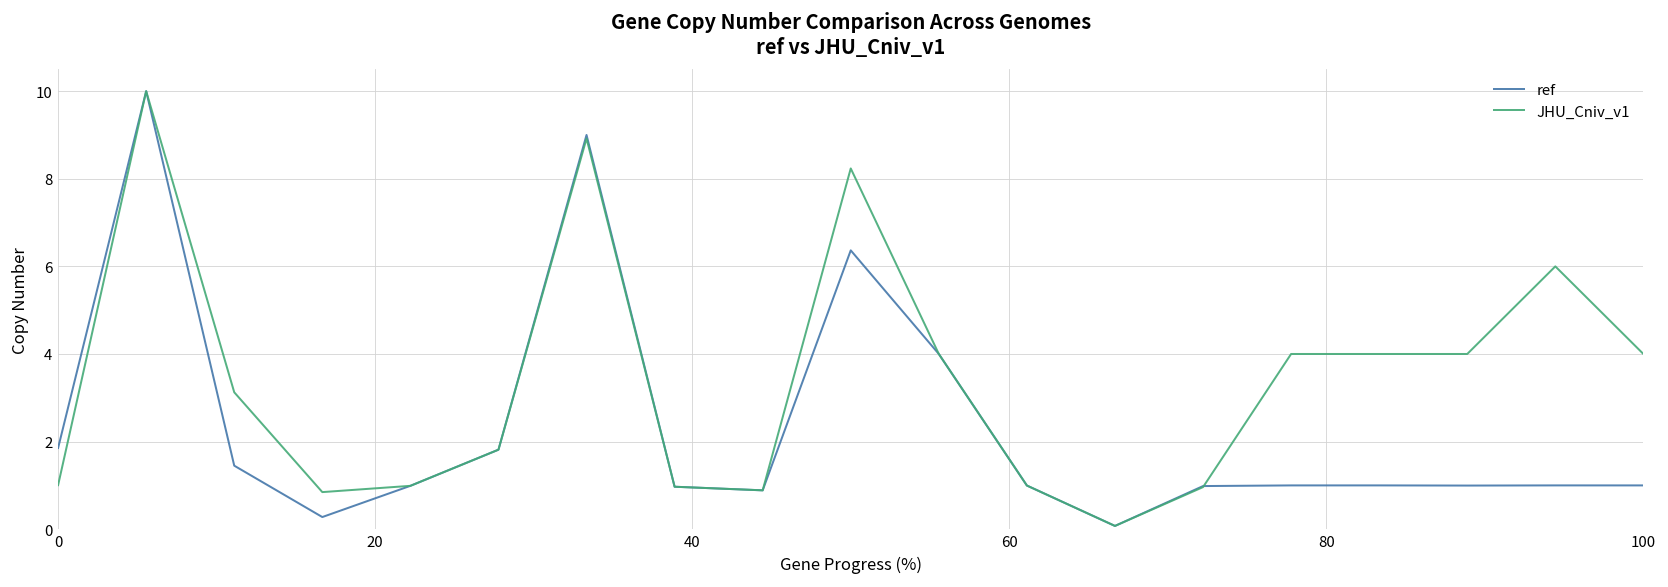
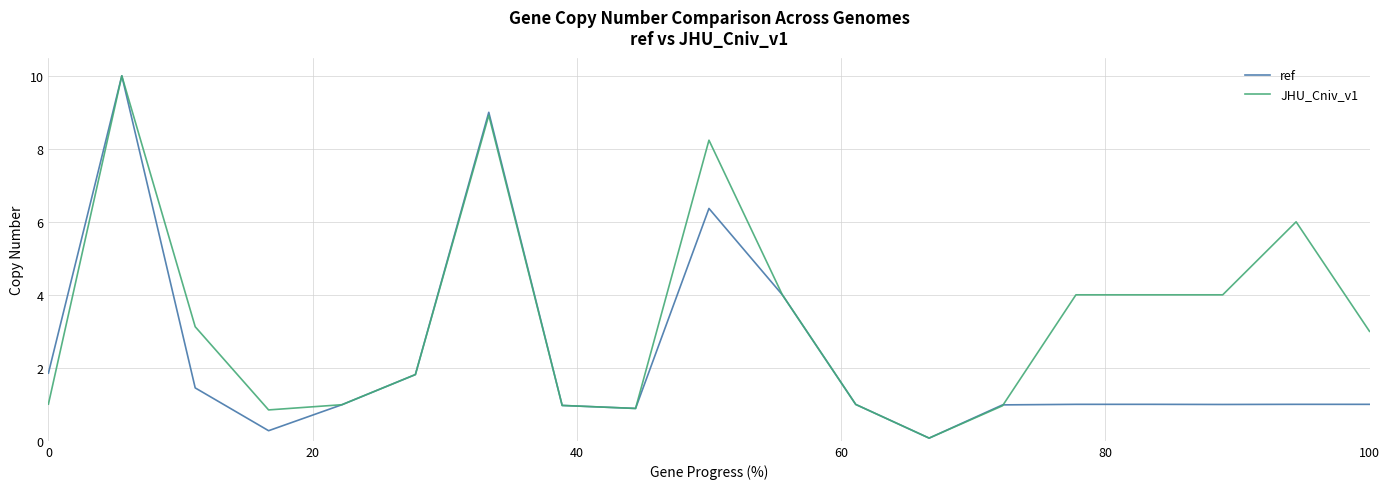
  {
    "ref": {
      "0": 1.9,
      "100": 1
    },
    "JHU_Cniv_v1": {
      "0": 1,
-     "100": 4
+     "100": 3
    }
  }
